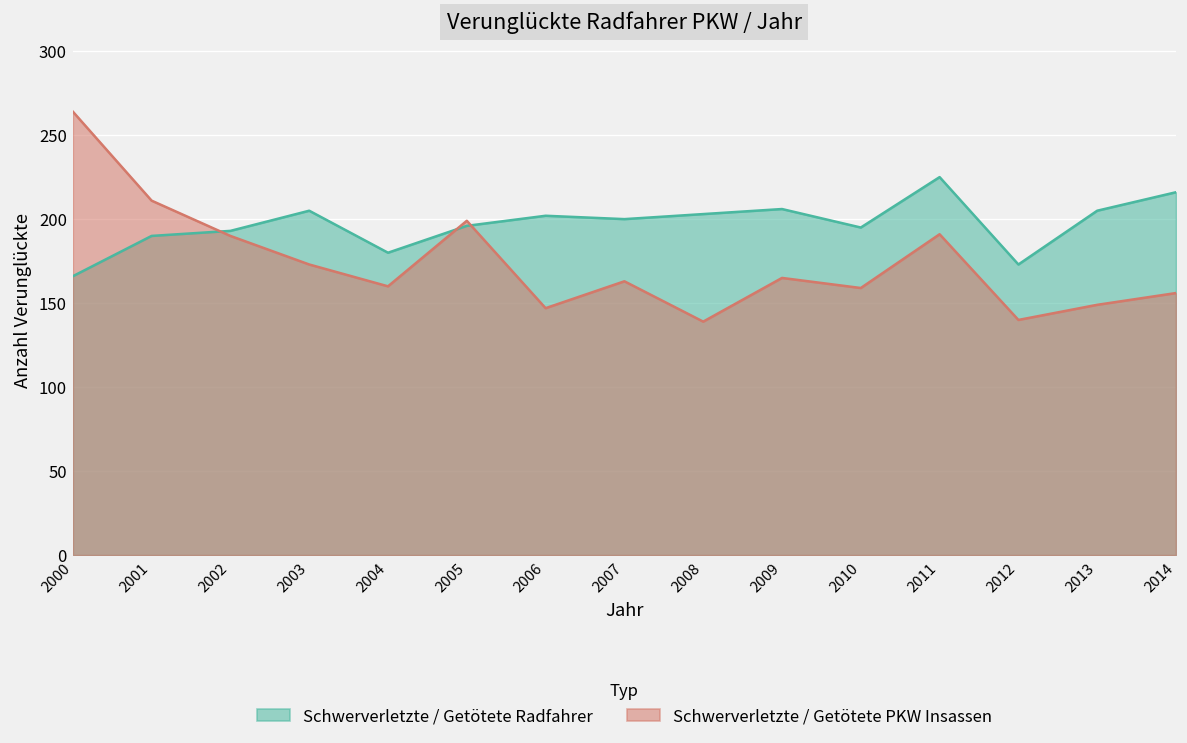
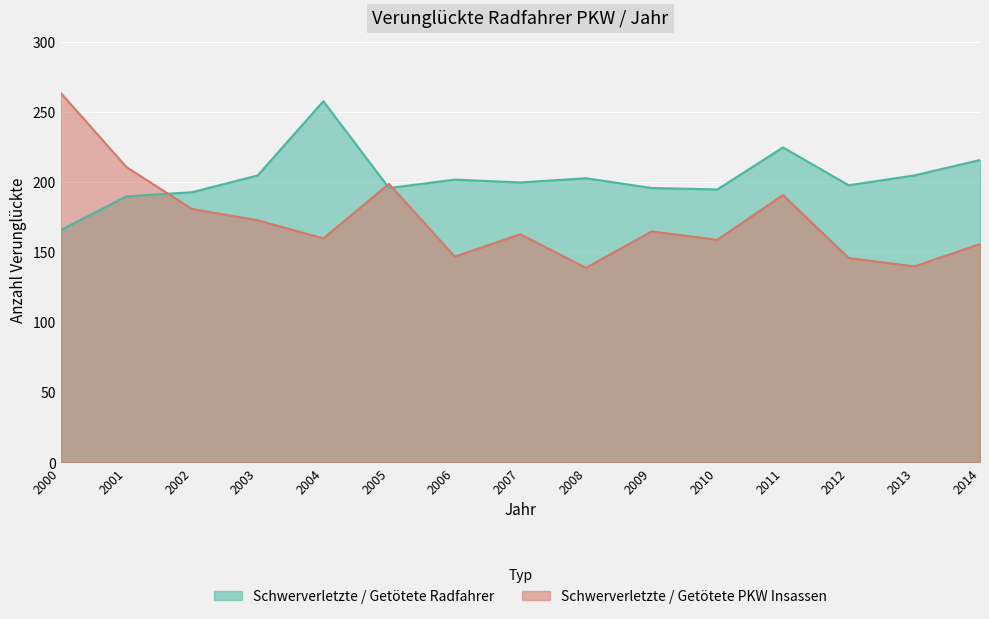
  {
    "Schwerverletzte / Getötete Radfahrer": {
      "2000": 166,
      "2001": 190,
      "2002": 193,
      "2003": 205,
-     "2004": 180,
+     "2004": 258,
      "2005": 196,
      "2006": 202,
      "2007": 200,
      "2008": 203,
-     "2009": 206,
+     "2009": 196,
      "2010": 195,
      "2011": 225,
-     "2012": 173,
+     "2012": 198,
      "2013": 205,
      "2014": 216
    },
    "Schwerverletzte / Getötete PKW Insassen": {
      "2000": 264,
      "2001": 211,
-     "2002": 190,
+     "2002": 181,
      "2003": 173,
      "2004": 160,
      "2005": 199,
      "2006": 147,
      "2007": 163,
      "2008": 139,
      "2009": 165,
      "2010": 159,
      "2011": 191,
-     "2012": 140,
-     "2013": 149,
+     "2012": 146,
+     "2013": 140,
      "2014": 156
    }
  }
